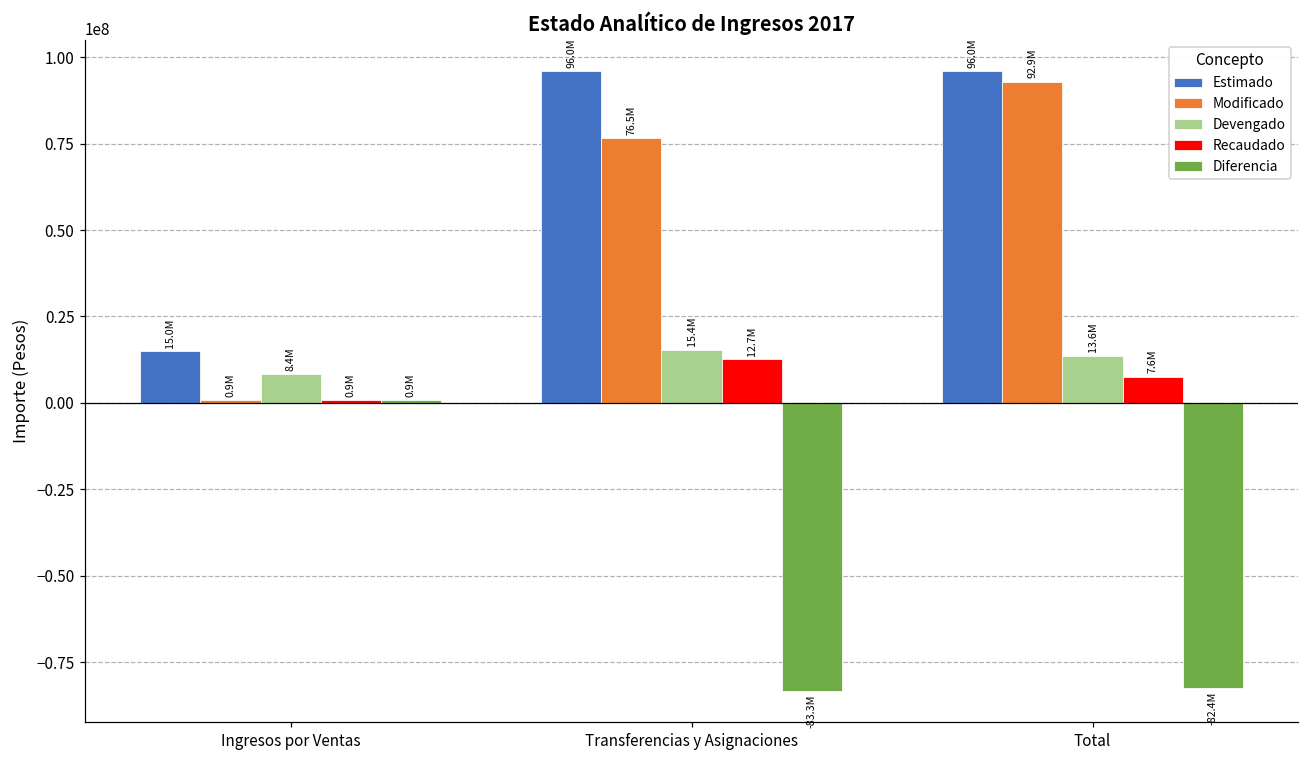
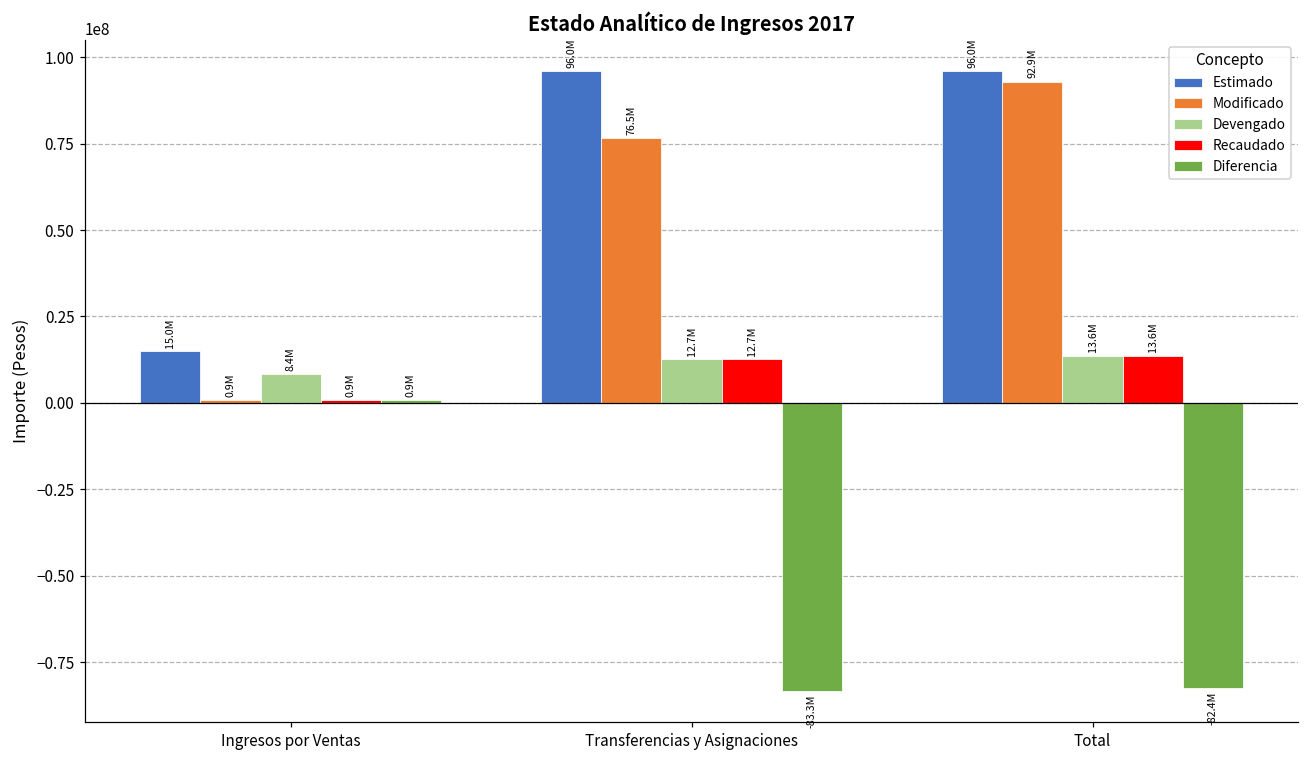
  {
    "Estimado": {
      "Ingresos por Ventas": "15.0M",
      "Transferencias y Asignaciones": "96.0M",
      "Total": "96.0M"
    },
    "Modificado": {
      "Ingresos por Ventas": "0.9M",
      "Transferencias y Asignaciones": "76.5M",
      "Total": "92.9M"
    },
    "Devengado": {
      "Ingresos por Ventas": "8.4M",
-     "Transferencias y Asignaciones": "15.4M",
+     "Transferencias y Asignaciones": "12.7M",
      "Total": "13.6M"
    },
    "Recaudado": {
      "Ingresos por Ventas": "0.9M",
      "Transferencias y Asignaciones": "12.7M",
-     "Total": "7.6M"
+     "Total": "13.6M"
    },
    "Diferencia": {
      "Ingresos por Ventas": "0.9M",
      "Transferencias y Asignaciones": "-83.3M",
      "Total": "-82.4M"
    }
  }
